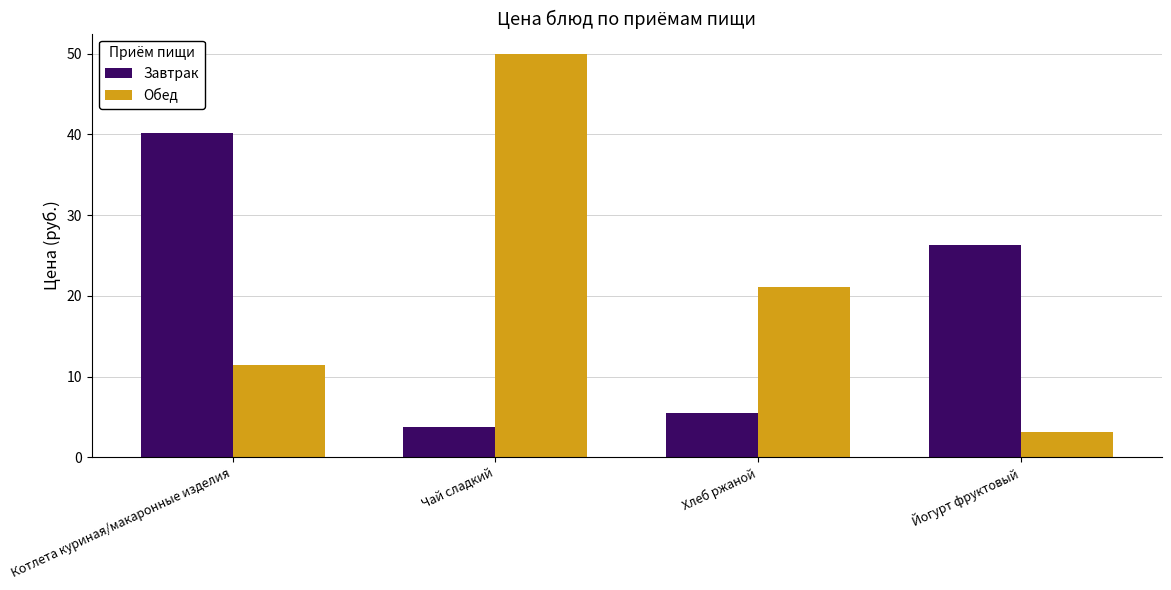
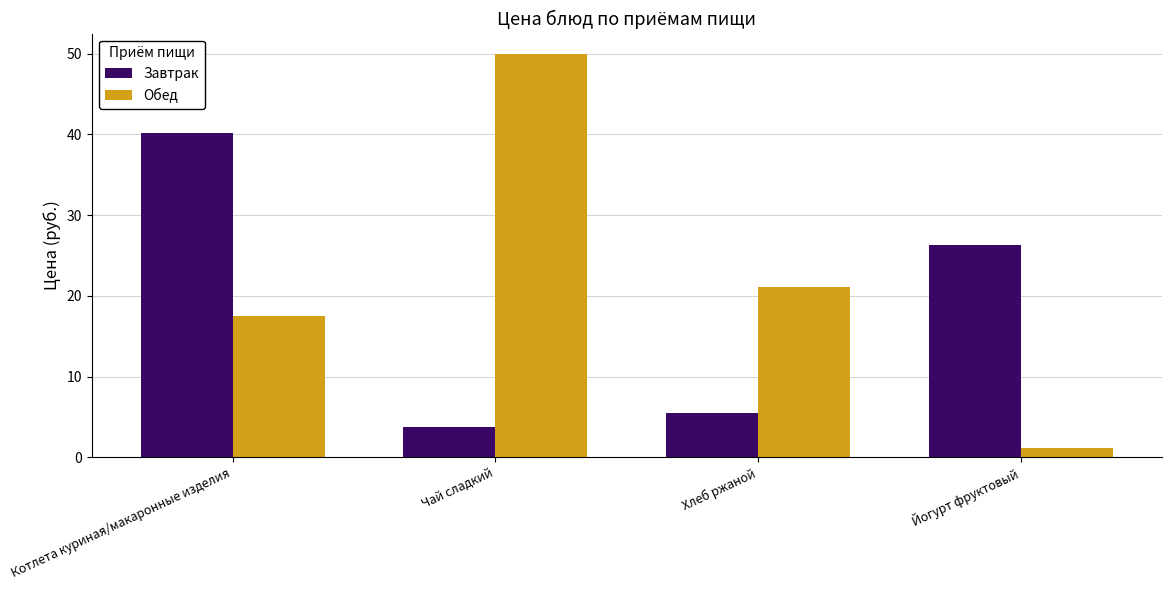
  {
    "Завтрак": {
      "Котлета куриная/макаронные изделия": 40,
      "Чай сладкий": 4,
      "Хлеб ржаной": 5,
      "Йогурт фруктовый": 26
    },
    "Обед": {
-     "Котлета куриная/макаронные изделия": 11,
+     "Котлета куриная/макаронные изделия": 18,
      "Чай сладкий": 50,
      "Хлеб ржаной": 21,
-     "Йогурт фруктовый": 3
+     "Йогурт фруктовый": 1
    }
  }
